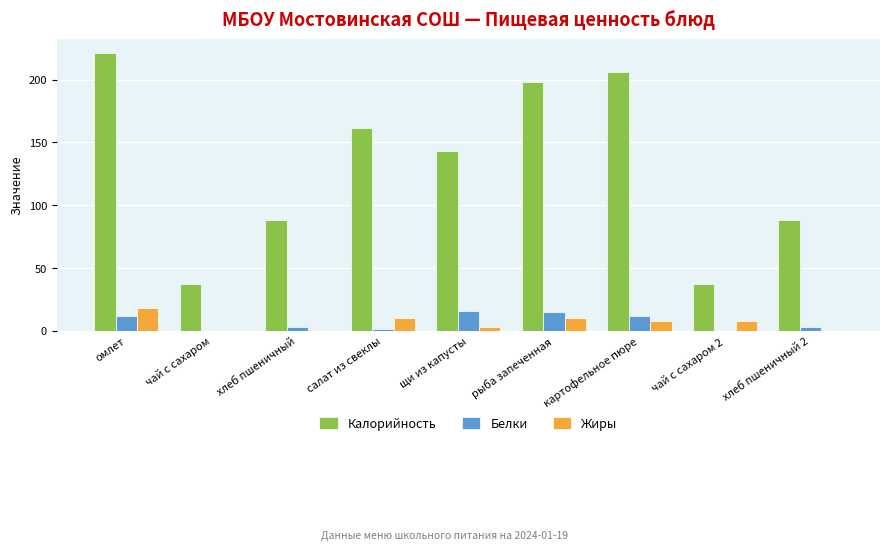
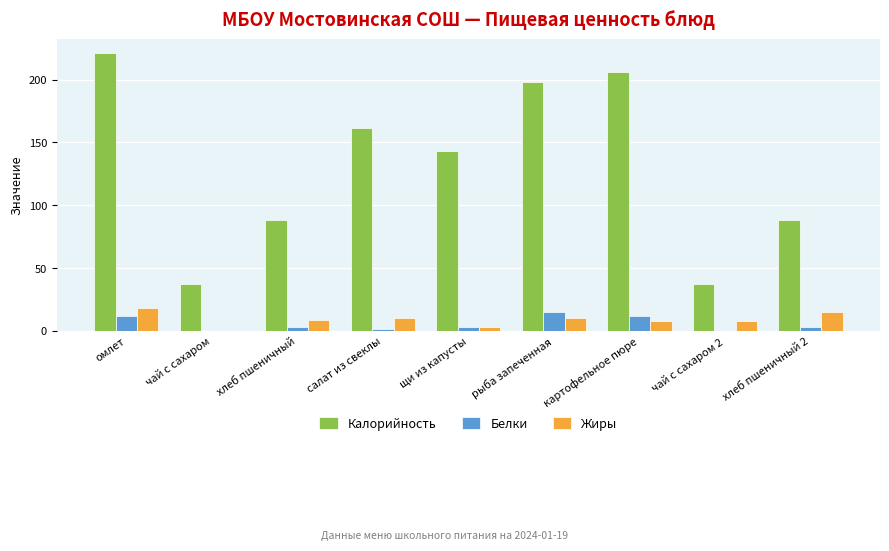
  {
    "Калорийность": {
      "омлет": 221,
      "чай с сахаром": 37,
      "хлеб пшеничный": 88,
      "салат из свеклы": 161,
      "щи из капусты": 143,
      "рыба запеченная": 198,
      "картофельное пюре": 206,
      "чай с сахаром 2": 37,
      "хлеб пшеничный 2": 88
    },
    "Белки": {
      "омлет": 12,
      "хлеб пшеничный": 3,
-     "щи из капусты": 16,
+     "щи из капусты": 3,
      "рыба запеченная": 15,
      "картофельное пюре": 12,
      "хлеб пшеничный 2": 3
    },
    "Жиры": {
      "омлет": 18,
      "чай с сахаром": 0,
-     "хлеб пшеничный": 1,
+     "хлеб пшеничный": 9,
      "салат из свеклы": 10,
      "щи из капусты": 3,
      "рыба запеченная": 10,
      "картофельное пюре": 8,
      "чай с сахаром 2": 8,
-     "хлеб пшеничный 2": 1
+     "хлеб пшеничный 2": 15
    }
  }
